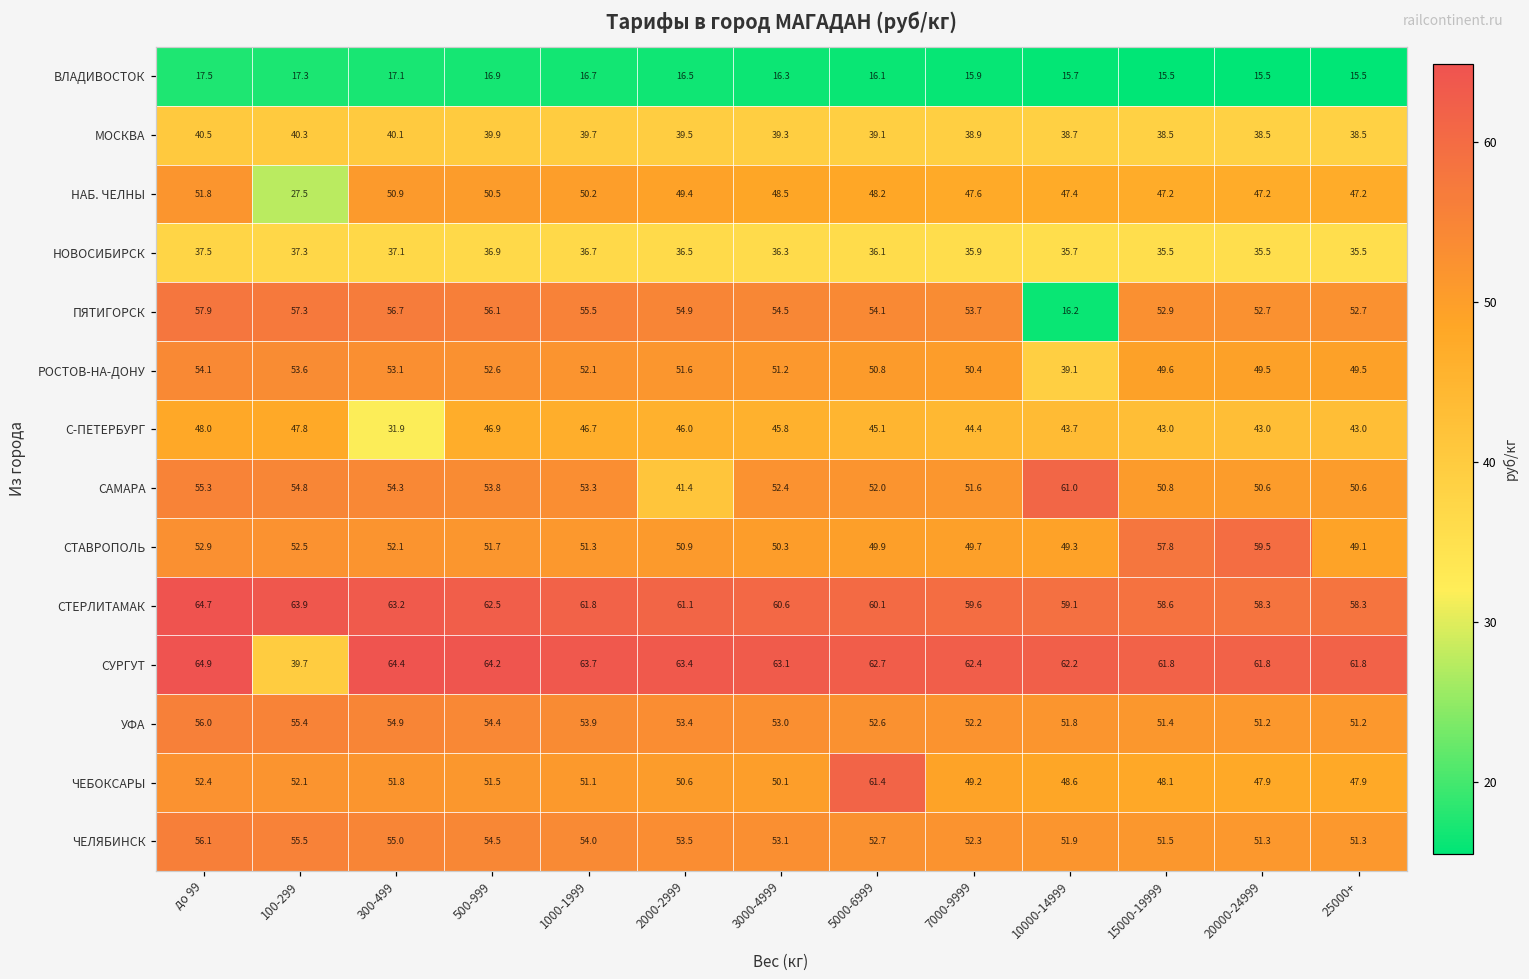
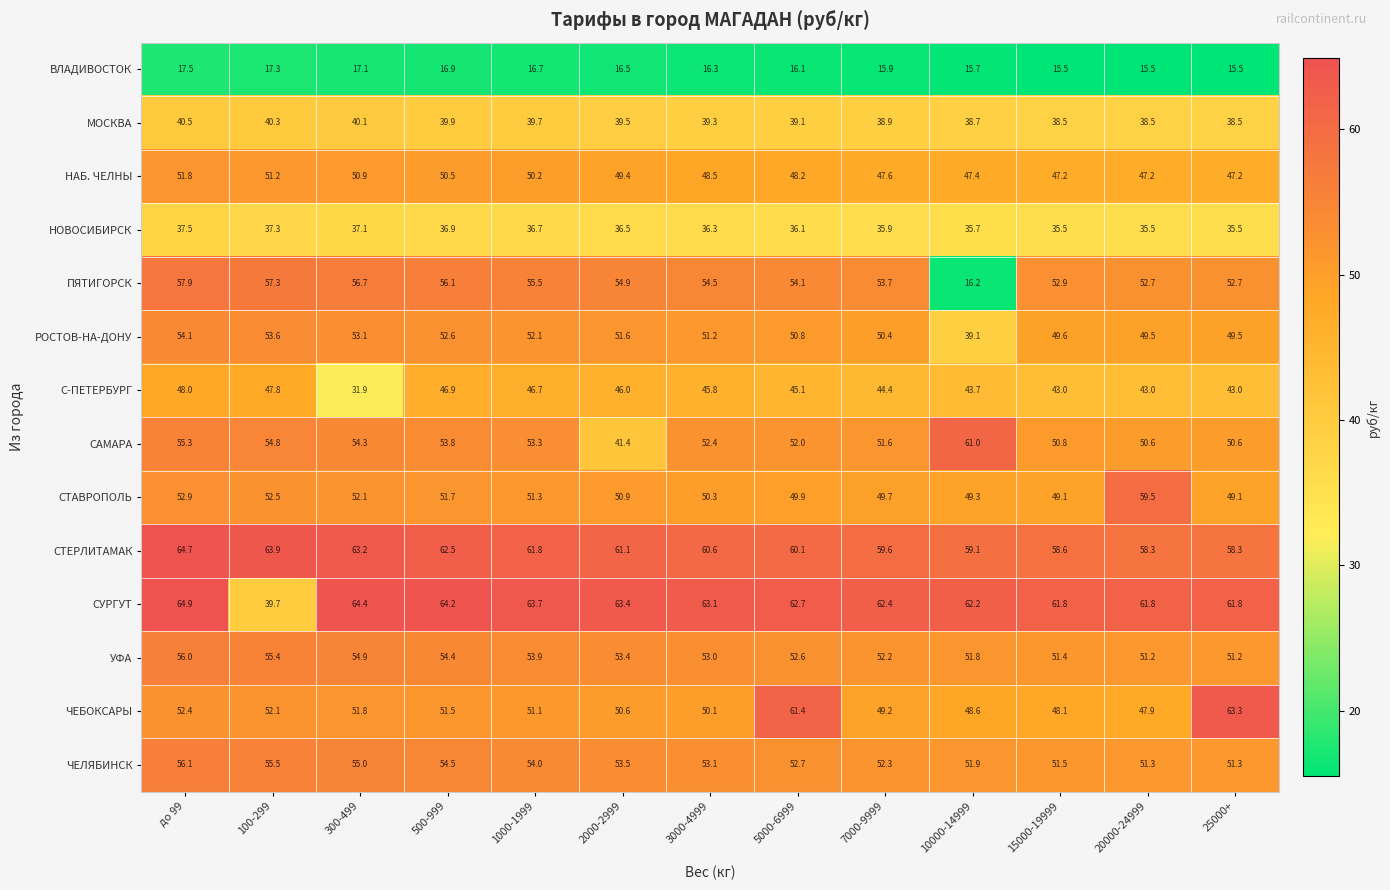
  {
    "ВЛАДИВОСТОК": {
      "до 99": 17.5,
      "100-299": 17.3,
      "300-499": 17.1,
      "500-999": 16.9,
      "1000-1999": 16.7,
      "2000-2999": 16.5,
      "3000-4999": 16.3,
      "5000-6999": 16.1,
      "7000-9999": 15.9,
      "10000-14999": 15.7,
      "15000-19999": 15.5,
      "20000-24999": 15.5,
      "25000+": 15.5
    },
    "МОСКВА": {
      "до 99": 40.5,
      "100-299": 40.3,
      "300-499": 40.1,
      "500-999": 39.9,
      "1000-1999": 39.7,
      "2000-2999": 39.5,
      "3000-4999": 39.3,
      "5000-6999": 39.1,
      "7000-9999": 38.9,
      "10000-14999": 38.7,
      "15000-19999": 38.5,
      "20000-24999": 38.5,
      "25000+": 38.5
    },
    "НАБ. ЧЕЛНЫ": {
      "до 99": 51.8,
-     "100-299": 27.5,
+     "100-299": 51.2,
      "300-499": 50.9,
      "500-999": 50.5,
      "1000-1999": 50.2,
      "2000-2999": 49.4,
      "3000-4999": 48.5,
      "5000-6999": 48.2,
      "7000-9999": 47.6,
      "10000-14999": 47.4,
      "15000-19999": 47.2,
      "20000-24999": 47.2,
      "25000+": 47.2
    },
    "НОВОСИБИРСК": {
      "до 99": 37.5,
      "100-299": 37.3,
      "300-499": 37.1,
      "500-999": 36.9,
      "1000-1999": 36.7,
      "2000-2999": 36.5,
      "3000-4999": 36.3,
      "5000-6999": 36.1,
      "7000-9999": 35.9,
      "10000-14999": 35.7,
      "15000-19999": 35.5,
      "20000-24999": 35.5,
      "25000+": 35.5
    },
    "ПЯТИГОРСК": {
      "до 99": 57.9,
      "100-299": 57.3,
      "300-499": 56.7,
      "500-999": 56.1,
      "1000-1999": 55.5,
      "2000-2999": 54.9,
      "3000-4999": 54.5,
      "5000-6999": 54.1,
      "7000-9999": 53.7,
      "10000-14999": 16.2,
      "15000-19999": 52.9,
      "20000-24999": 52.7,
      "25000+": 52.7
    },
    "РОСТОВ-НА-ДОНУ": {
      "до 99": 54.1,
      "100-299": 53.6,
      "300-499": 53.1,
      "500-999": 52.6,
      "1000-1999": 52.1,
      "2000-2999": 51.6,
      "3000-4999": 51.2,
      "5000-6999": 50.8,
      "7000-9999": 50.4,
      "10000-14999": 39.1,
      "15000-19999": 49.6,
      "20000-24999": 49.5,
      "25000+": 49.5
    },
    "С-ПЕТЕРБУРГ": {
      "до 99": 48.0,
      "100-299": 47.8,
      "300-499": 31.9,
      "500-999": 46.9,
      "1000-1999": 46.7,
      "2000-2999": 46.0,
      "3000-4999": 45.8,
      "5000-6999": 45.1,
      "7000-9999": 44.4,
      "10000-14999": 43.7,
      "15000-19999": 43.0,
      "20000-24999": 43.0,
      "25000+": 43.0
    },
    "САМАРА": {
      "до 99": 55.3,
      "100-299": 54.8,
      "300-499": 54.3,
      "500-999": 53.8,
      "1000-1999": 53.3,
      "2000-2999": 41.4,
      "3000-4999": 52.4,
      "5000-6999": 52.0,
      "7000-9999": 51.6,
      "10000-14999": 61.0,
      "15000-19999": 50.8,
      "20000-24999": 50.6,
      "25000+": 50.6
    },
    "СТАВРОПОЛЬ": {
      "до 99": 52.9,
      "100-299": 52.5,
      "300-499": 52.1,
      "500-999": 51.7,
      "1000-1999": 51.3,
      "2000-2999": 50.9,
      "3000-4999": 50.3,
      "5000-6999": 49.9,
      "7000-9999": 49.7,
      "10000-14999": 49.3,
-     "15000-19999": 57.8,
+     "15000-19999": 49.1,
      "20000-24999": 59.5,
      "25000+": 49.1
    },
    "СТЕРЛИТАМАК": {
      "до 99": 64.7,
      "100-299": 63.9,
      "300-499": 63.2,
      "500-999": 62.5,
      "1000-1999": 61.8,
      "2000-2999": 61.1,
      "3000-4999": 60.6,
      "5000-6999": 60.1,
      "7000-9999": 59.6,
      "10000-14999": 59.1,
      "15000-19999": 58.6,
      "20000-24999": 58.3,
      "25000+": 58.3
    },
    "СУРГУТ": {
      "до 99": 64.9,
      "100-299": 39.7,
      "300-499": 64.4,
      "500-999": 64.2,
      "1000-1999": 63.7,
      "2000-2999": 63.4,
      "3000-4999": 63.1,
      "5000-6999": 62.7,
      "7000-9999": 62.4,
      "10000-14999": 62.2,
      "15000-19999": 61.8,
      "20000-24999": 61.8,
      "25000+": 61.8
    },
    "УФА": {
      "до 99": 56.0,
      "100-299": 55.4,
      "300-499": 54.9,
      "500-999": 54.4,
      "1000-1999": 53.9,
      "2000-2999": 53.4,
      "3000-4999": 53.0,
      "5000-6999": 52.6,
      "7000-9999": 52.2,
      "10000-14999": 51.8,
      "15000-19999": 51.4,
      "20000-24999": 51.2,
      "25000+": 51.2
    },
    "ЧЕБОКСАРЫ": {
      "до 99": 52.4,
      "100-299": 52.1,
      "300-499": 51.8,
      "500-999": 51.5,
      "1000-1999": 51.1,
      "2000-2999": 50.6,
      "3000-4999": 50.1,
      "5000-6999": 61.4,
      "7000-9999": 49.2,
      "10000-14999": 48.6,
      "15000-19999": 48.1,
      "20000-24999": 47.9,
-     "25000+": 47.9
+     "25000+": 63.3
    },
    "ЧЕЛЯБИНСК": {
      "до 99": 56.1,
      "100-299": 55.5,
      "300-499": 55.0,
      "500-999": 54.5,
      "1000-1999": 54.0,
      "2000-2999": 53.5,
      "3000-4999": 53.1,
      "5000-6999": 52.7,
      "7000-9999": 52.3,
      "10000-14999": 51.9,
      "15000-19999": 51.5,
      "20000-24999": 51.3,
      "25000+": 51.3
    }
  }
